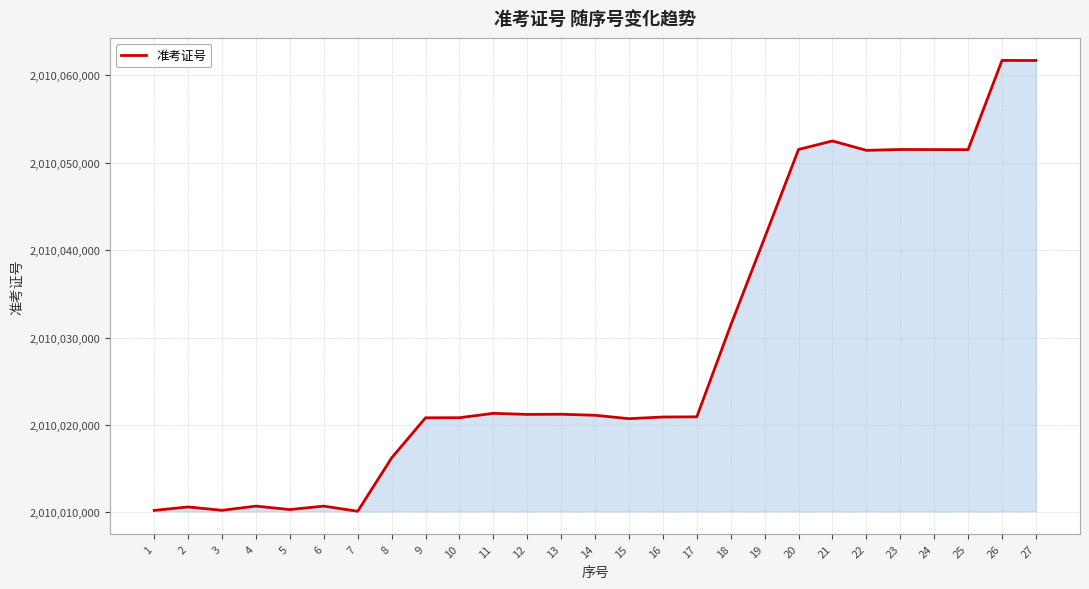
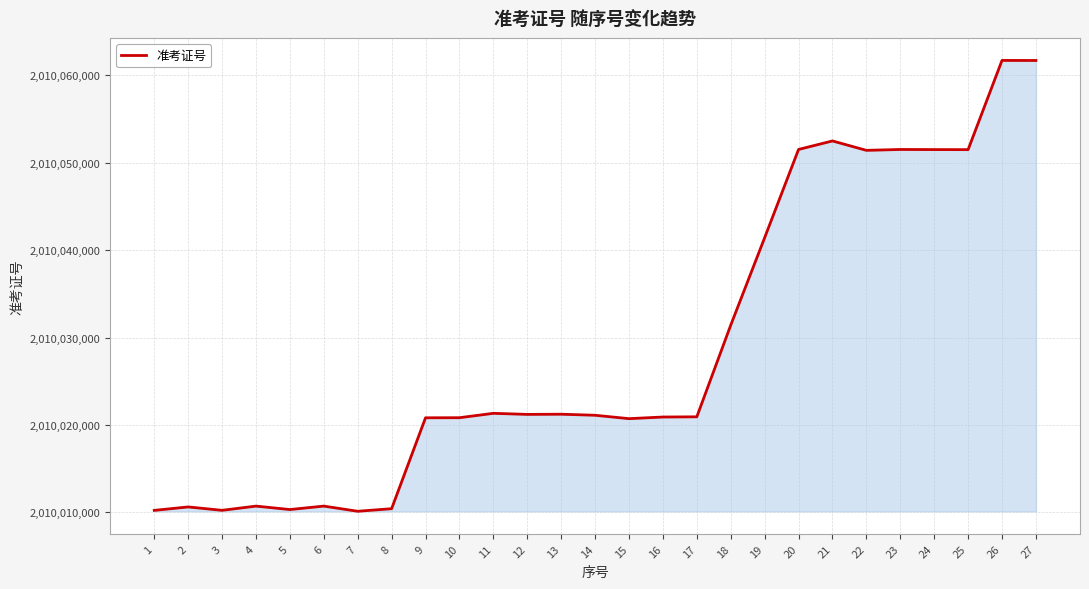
  {
    "1": "2,010,010,000",
    "2": "2,010,011,000",
    "3": "2,010,010,000",
    "4": "2,010,011,000",
    "5": "2,010,010,000",
    "6": "2,010,011,000",
    "7": "2,010,010,000",
-   "8": "2,010,016,000",
+   "8": "2,010,010,000",
    "9": "2,010,021,000",
    "10": "2,010,021,000",
    "11": "2,010,021,000",
    "12": "2,010,021,000",
    "13": "2,010,021,000",
    "14": "2,010,021,000",
    "15": "2,010,021,000",
    "16": "2,010,021,000",
    "17": "2,010,021,000",
    "18": "2,010,031,000",
    "19": "2,010,041,000",
    "20": "2,010,052,000",
    "21": "2,010,053,000",
    "22": "2,010,051,000",
    "23": "2,010,052,000",
    "24": "2,010,052,000",
    "25": "2,010,052,000",
    "26": "2,010,062,000",
    "27": "2,010,062,000"
  }
